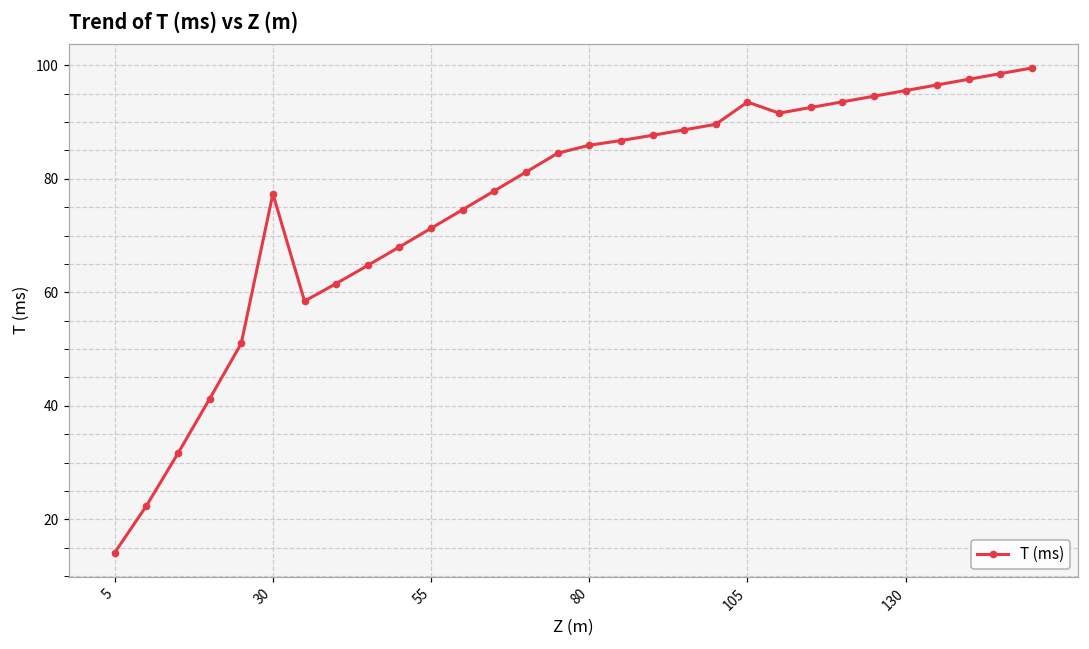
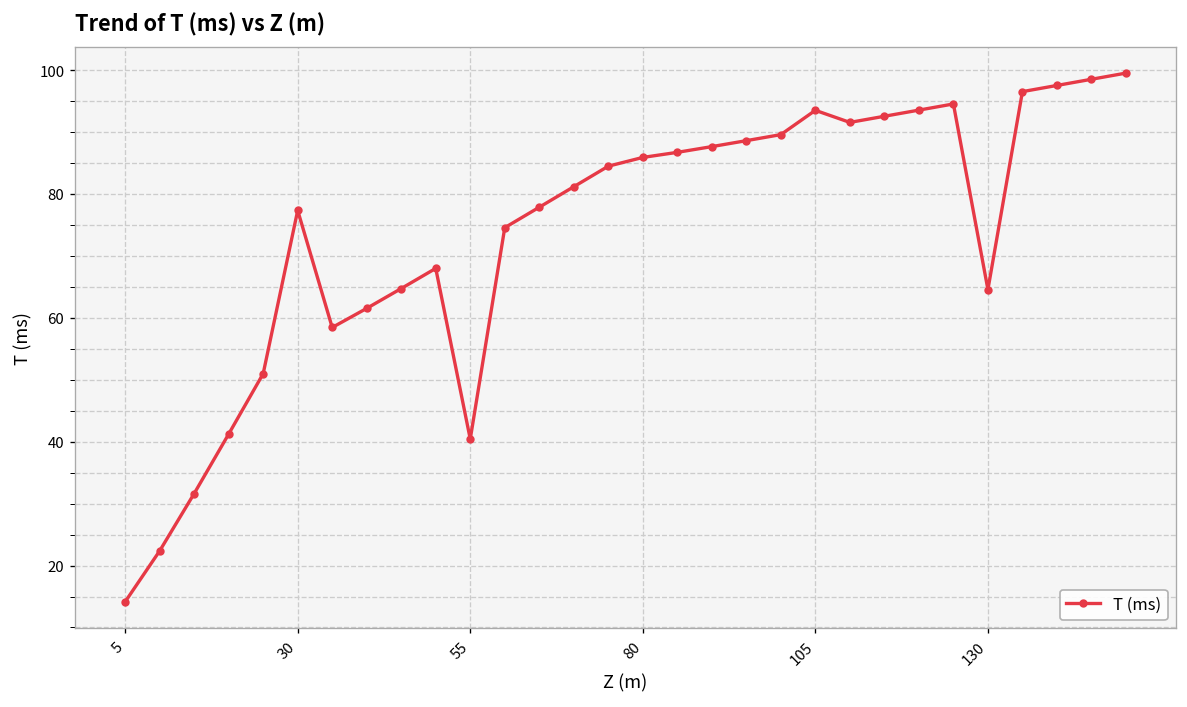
  {
    "5": 14,
    "30": 77,
-   "55": 71,
+   "55": 40,
    "80": 86,
    "105": 94,
-   "130": 96
+   "130": 65
  }
